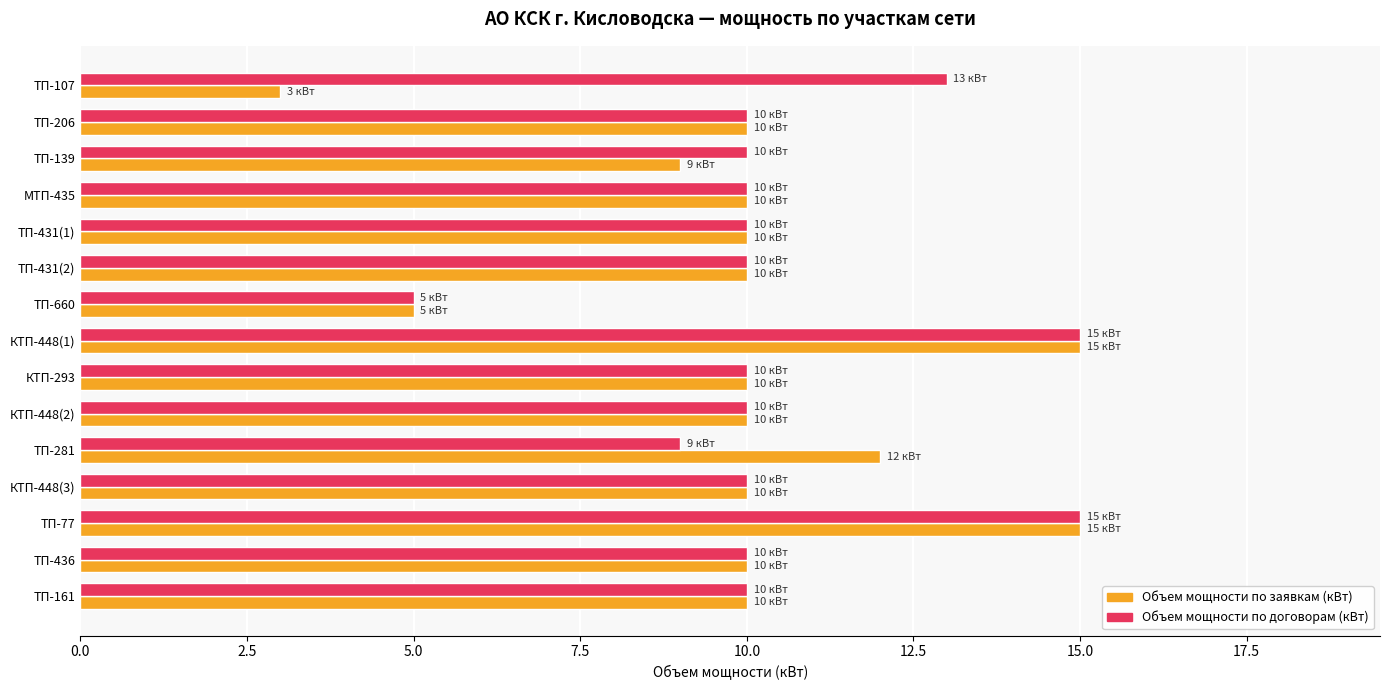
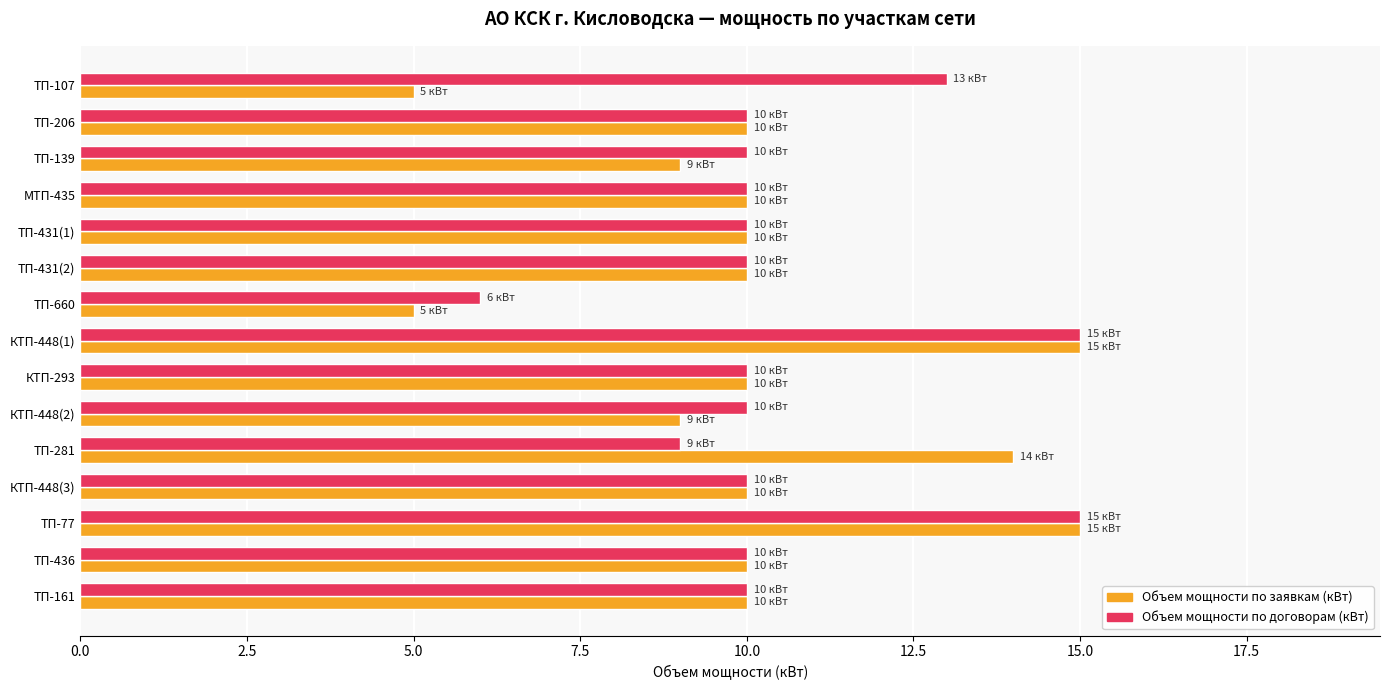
  {
    "Объем мощности по заявкам (кВт)": {
-     "ТП-107": 3,
+     "ТП-107": 5,
      "ТП-206": 10,
      "ТП-139": 9,
      "МТП-435": 10,
      "ТП-431(1)": 10,
      "ТП-431(2)": 10,
      "ТП-660": 5,
      "КТП-448(1)": 15,
      "КТП-293": 10,
-     "КТП-448(2)": 10,
-     "ТП-281": 12,
+     "КТП-448(2)": 9,
+     "ТП-281": 14,
      "КТП-448(3)": 10,
      "ТП-77": 15,
      "ТП-436": 10,
      "ТП-161": 10
    },
    "Объем мощности по договорам (кВт)": {
      "ТП-107": 13,
      "ТП-206": 10,
      "ТП-139": 10,
      "МТП-435": 10,
      "ТП-431(1)": 10,
      "ТП-431(2)": 10,
-     "ТП-660": 5,
+     "ТП-660": 6,
      "КТП-448(1)": 15,
      "КТП-293": 10,
      "КТП-448(2)": 10,
      "ТП-281": 9,
      "КТП-448(3)": 10,
      "ТП-77": 15,
      "ТП-436": 10,
      "ТП-161": 10
    }
  }
